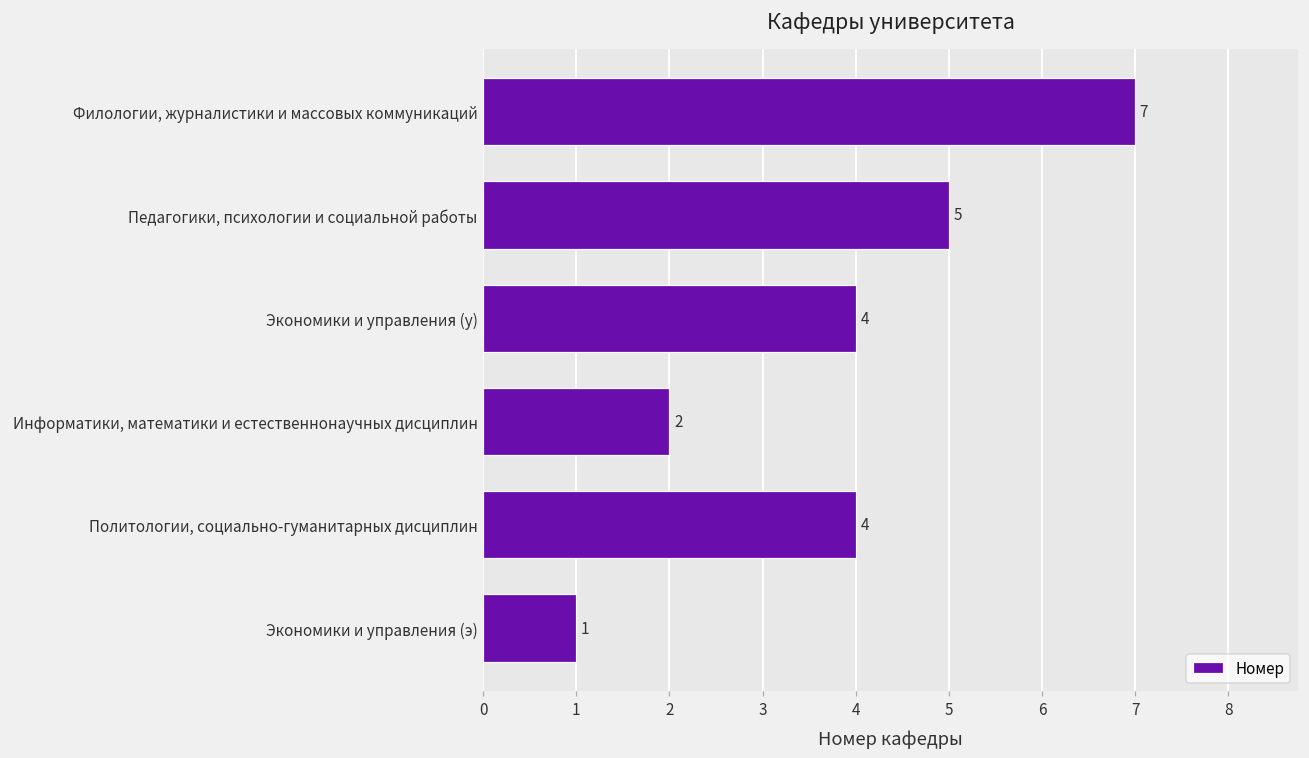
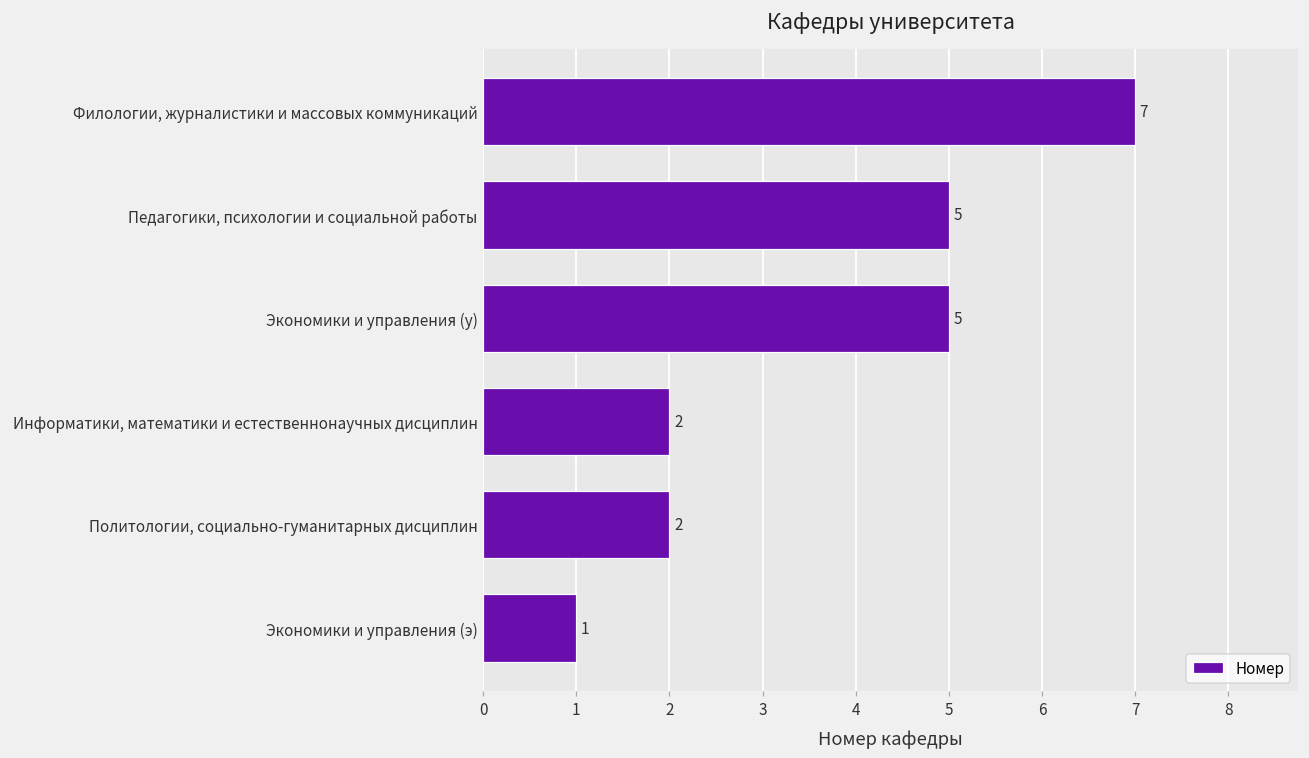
  {
    "Филологии, журналистики и массовых коммуникаций": 7,
    "Педагогики, психологии и социальной работы": 5,
-   "Экономики и управления (у)": 4,
+   "Экономики и управления (у)": 5,
    "Информатики, математики и естественнонаучных дисциплин": 2,
-   "Политологии, социально-гуманитарных дисциплин": 4,
+   "Политологии, социально-гуманитарных дисциплин": 2,
    "Экономики и управления (э)": 1
  }
